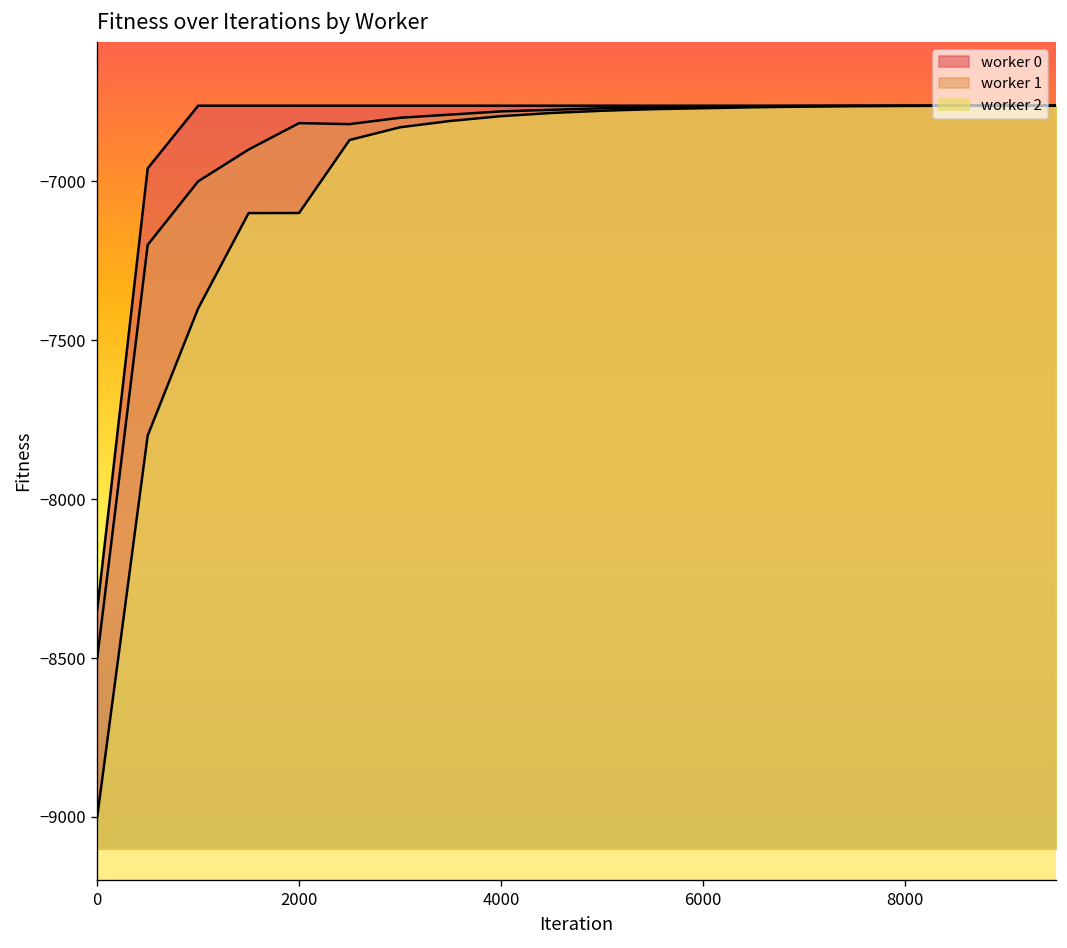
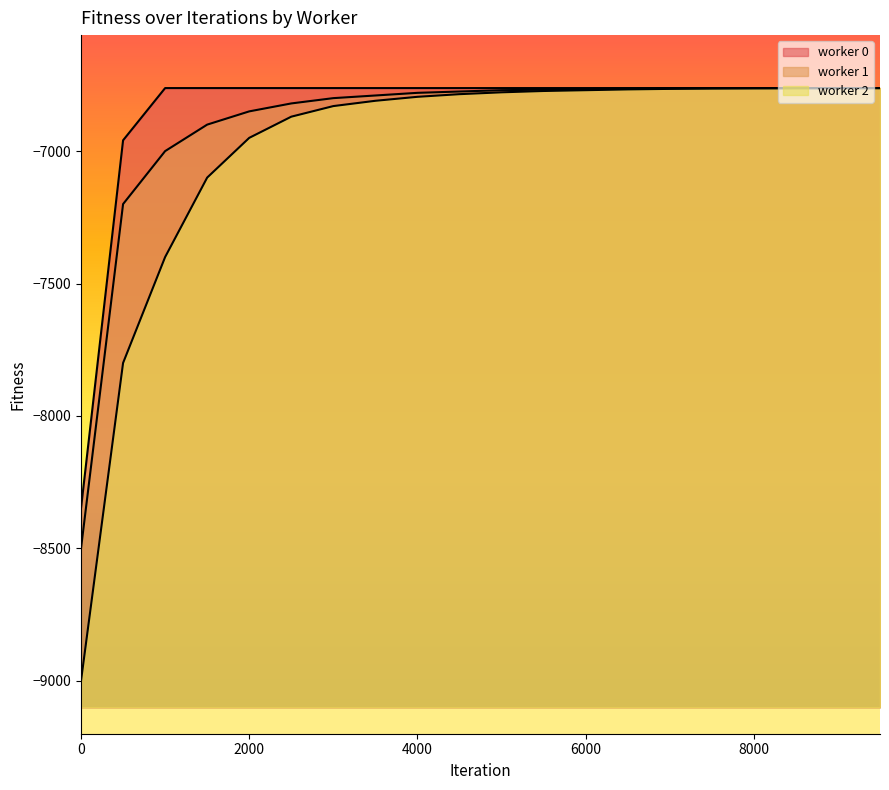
  {
    "worker 0": {
      "0": -8350,
      "2000": -6760,
      "4000": -6760
    },
    "worker 1": {
      "0": -8500,
-     "2000": -6820,
+     "2000": -6850,
      "4000": -6780
    },
    "worker 2": {
      "0": -9000,
-     "2000": -7100,
+     "2000": -6950,
      "4000": -6800
    }
  }
